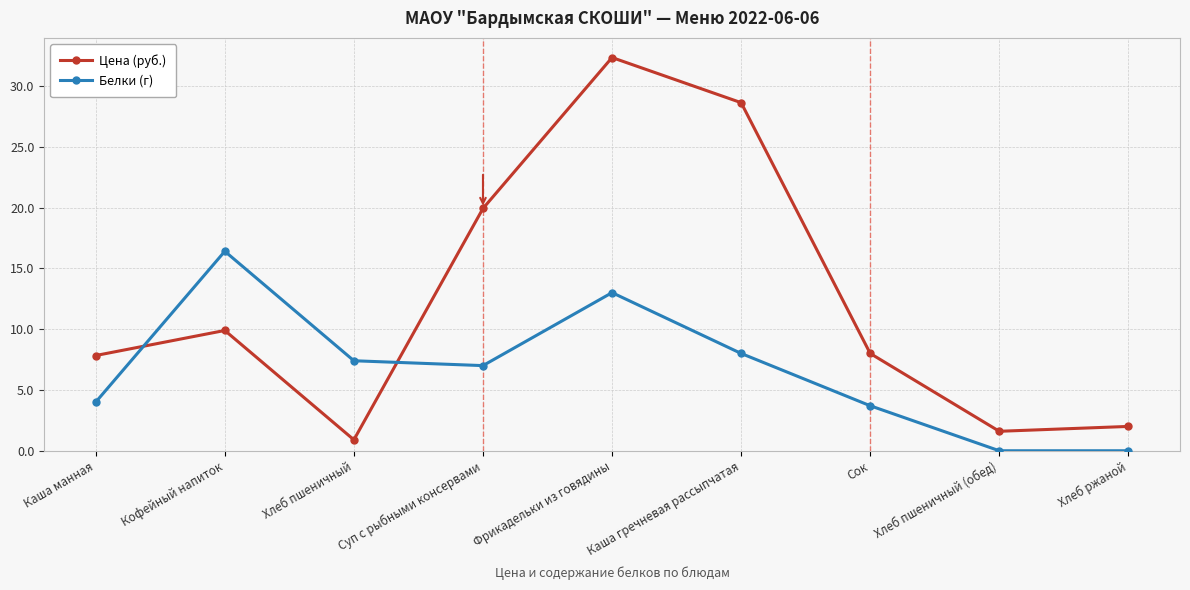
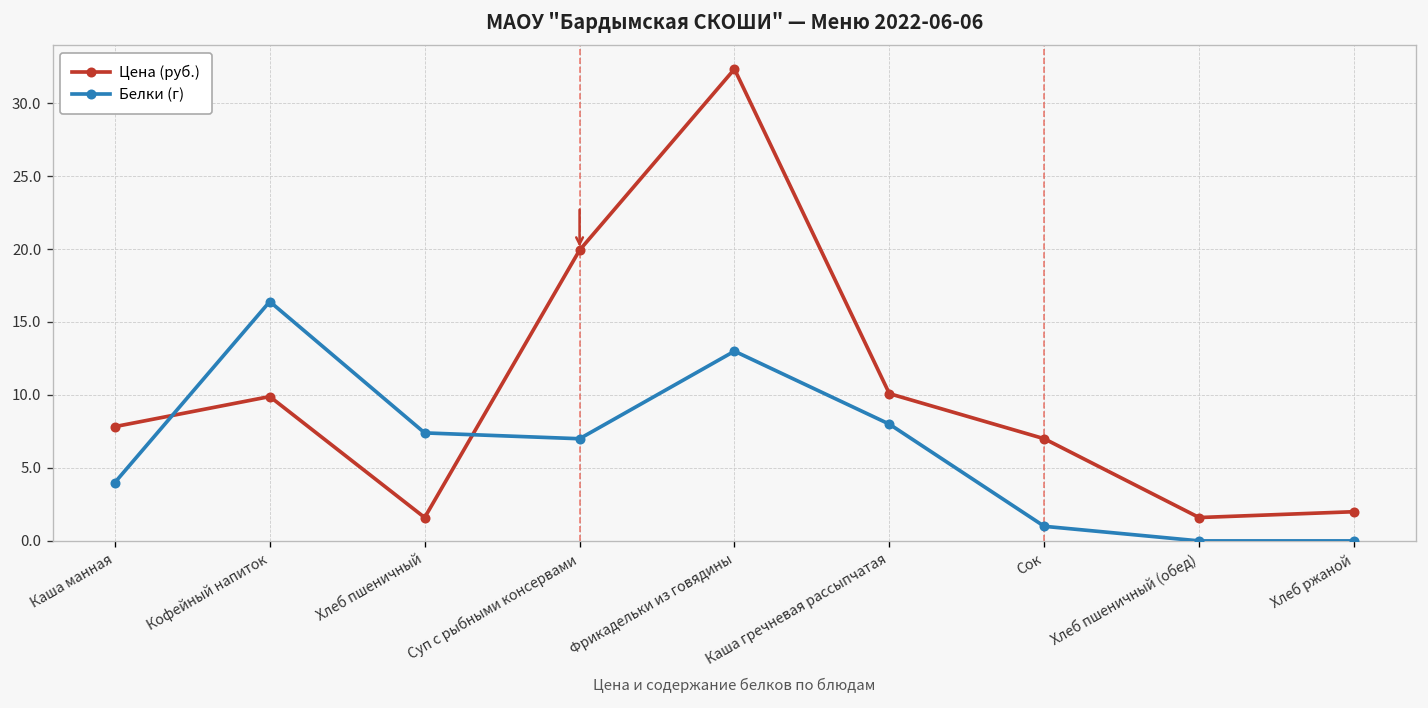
  {
    "Цена (руб.)": {
      "Каша манная": 7.8,
      "Кофейный напиток": 9.9,
-     "Хлеб пшеничный": 0.9,
+     "Хлеб пшеничный": 1.6,
      "Суп с рыбными консервами": 19.9,
      "Фрикадельки из говядины": 32.3,
-     "Каша гречневая рассыпчатая": 28.6,
-     "Сок": 8,
+     "Каша гречневая рассыпчатая": 10.1,
+     "Сок": 7,
      "Хлеб пшеничный (обед)": 1.6,
      "Хлеб ржаной": 2.0
    },
    "Белки (г)": {
      "Каша манная": 4.0,
      "Кофейный напиток": 16.4,
      "Хлеб пшеничный": 7.4,
      "Суп с рыбными консервами": 7.0,
      "Фрикадельки из говядины": 13.0,
      "Каша гречневая рассыпчатая": 8.0,
-     "Сок": 3.7,
+     "Сок": 1.0,
      "Хлеб пшеничный (обед)": 0.0,
      "Хлеб ржаной": 0.0
    }
  }
